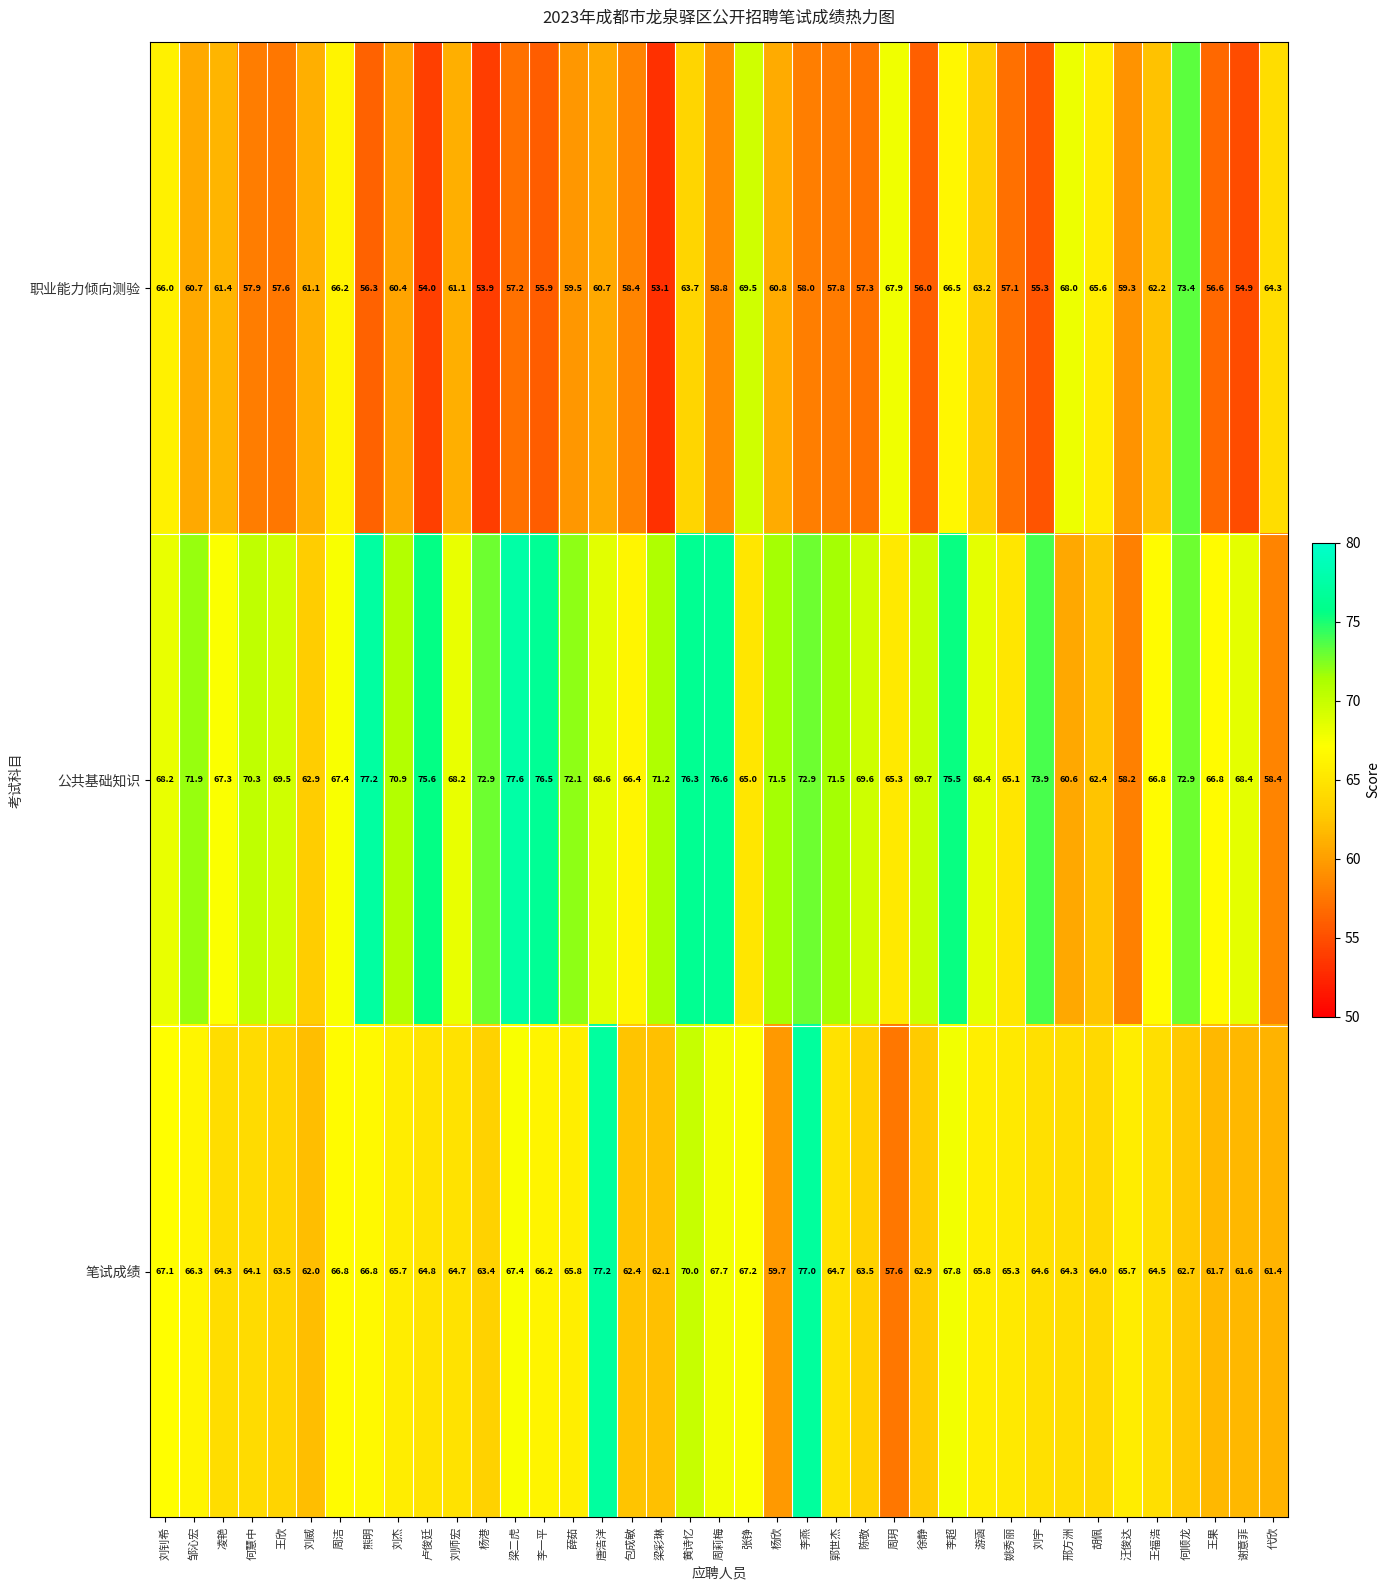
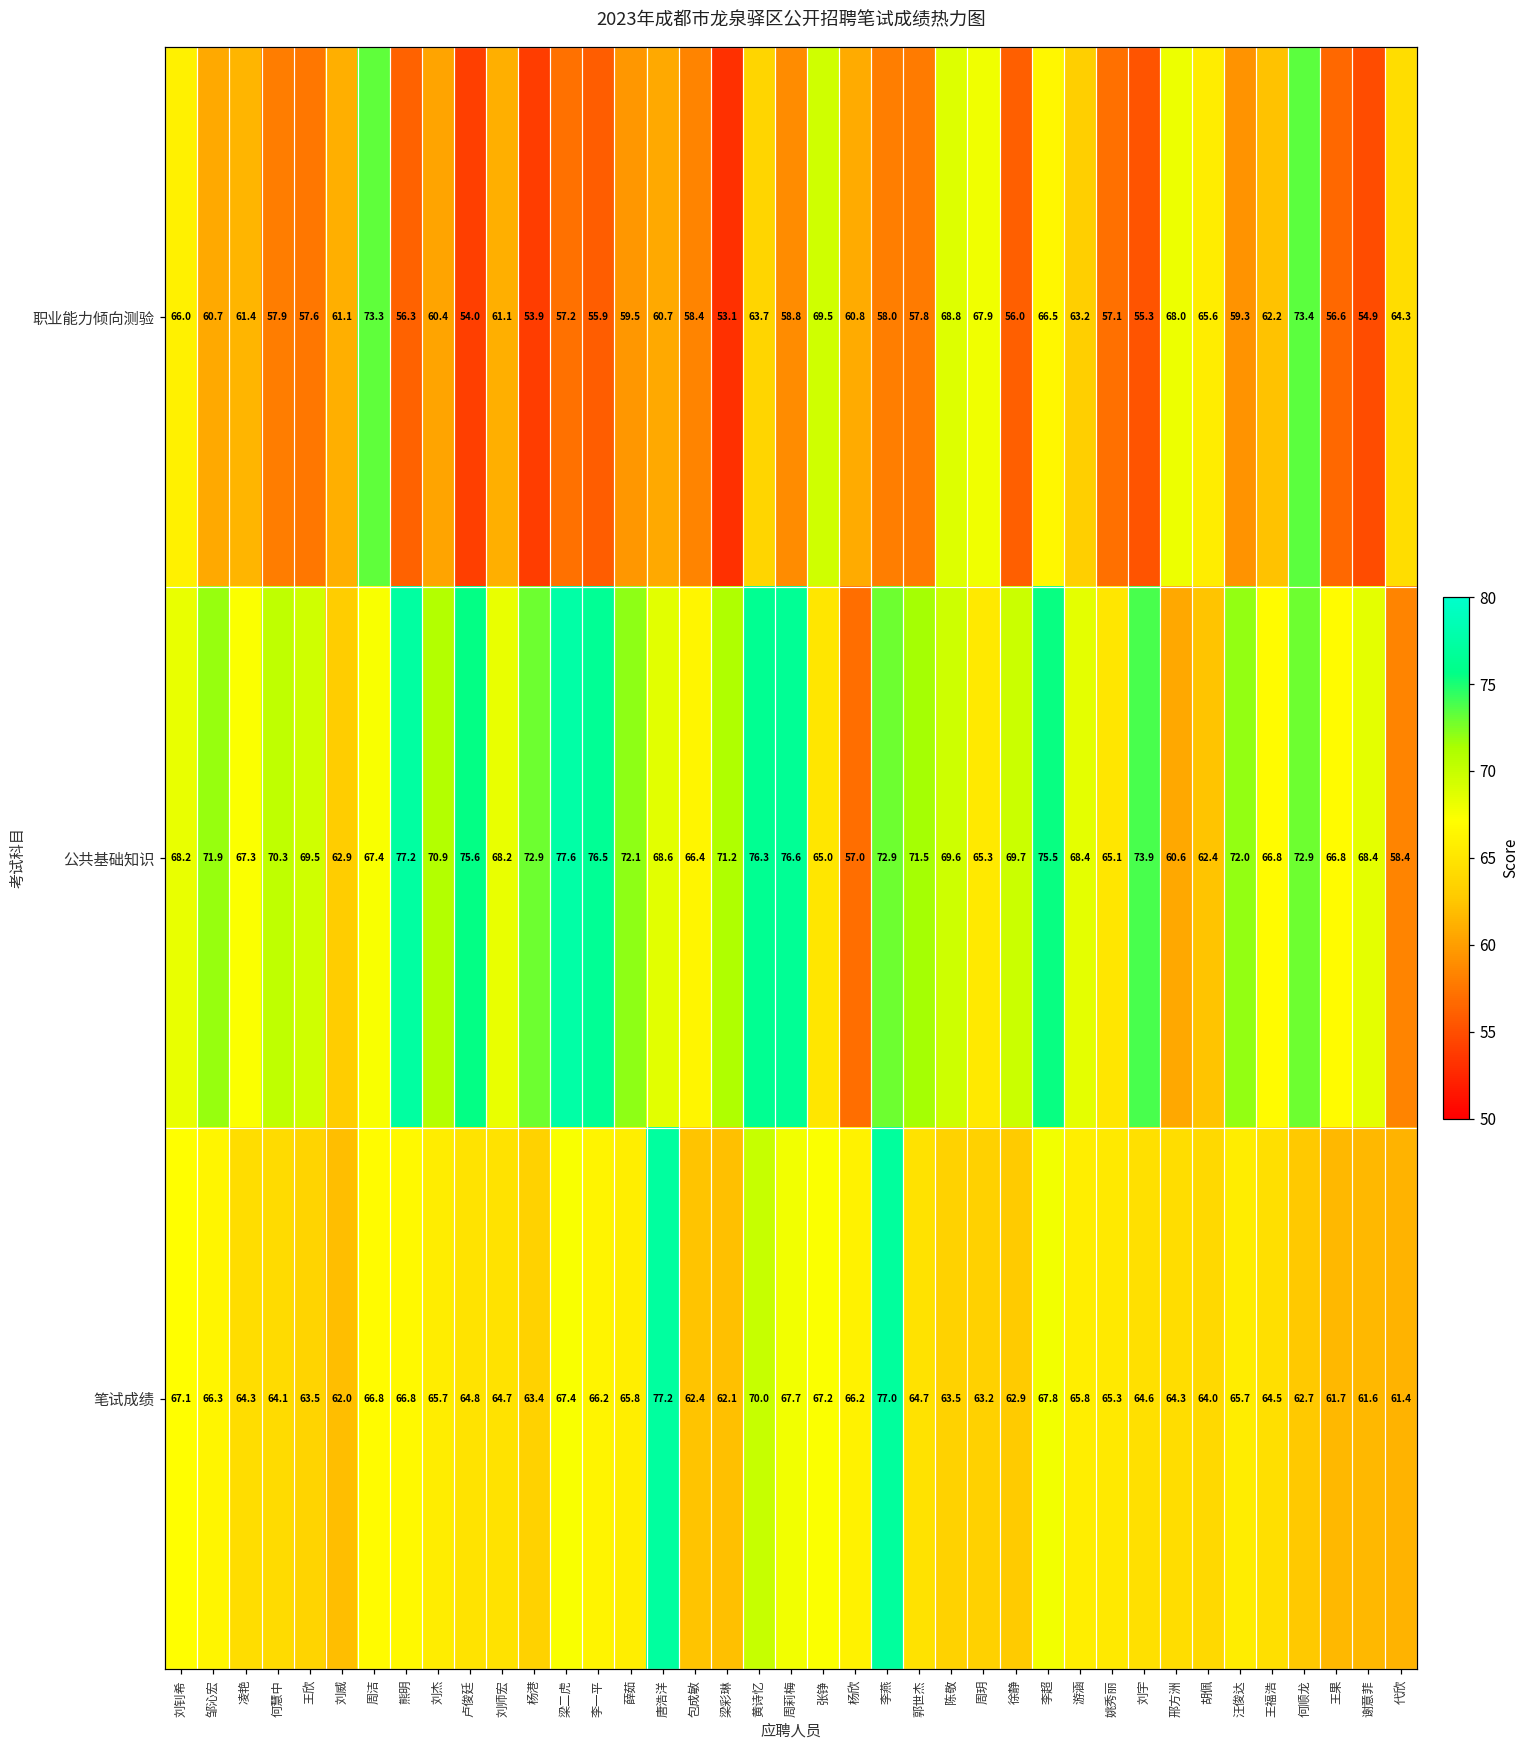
  {
    "职业能力倾向测验": {
      "刘钊希": 66.0,
      "邹沁宏": 60.7,
      "凌艳": 61.4,
      "何慧中": 57.9,
      "王欣": 57.6,
      "刘威": 61.1,
-     "周洁": 66.2,
+     "周洁": 73.3,
      "熊明": 56.3,
      "刘杰": 60.4,
      "卢俊廷": 54.0,
      "刘师宏": 61.1,
      "杨港": 53.9,
      "梁二虎": 57.2,
      "李一平": 55.9,
      "薛茹": 59.5,
      "唐浩洋": 60.7,
      "包成敏": 58.4,
      "梁彩琳": 53.1,
      "黄诗忆": 63.7,
      "周莉梅": 58.8,
      "张铮": 69.5,
      "杨欣": 60.8,
      "李燕": 58.0,
      "郭世杰": 57.8,
-     "陈敬": 57.3,
+     "陈敬": 68.8,
      "周玥": 67.9,
      "徐静": 56.0,
      "李超": 66.5,
      "游涵": 63.2,
      "姚秀丽": 57.1,
      "刘宇": 55.3,
      "邢方洲": 68.0,
      "胡佩": 65.6,
      "汪俊达": 59.3,
      "王福浩": 62.2,
      "何顺龙": 73.4,
      "王果": 56.6,
      "谢意菲": 54.9,
      "代欣": 64.3
    },
    "公共基础知识": {
      "刘钊希": 68.2,
      "邹沁宏": 71.9,
      "凌艳": 67.3,
      "何慧中": 70.3,
      "王欣": 69.5,
      "刘威": 62.9,
      "周洁": 67.4,
      "熊明": 77.2,
      "刘杰": 70.9,
      "卢俊廷": 75.6,
      "刘师宏": 68.2,
      "杨港": 72.9,
      "梁二虎": 77.6,
      "李一平": 76.5,
      "薛茹": 72.1,
      "唐浩洋": 68.6,
      "包成敏": 66.4,
      "梁彩琳": 71.2,
      "黄诗忆": 76.3,
      "周莉梅": 76.6,
      "张铮": 65.0,
-     "杨欣": 71.5,
+     "杨欣": 57.0,
      "李燕": 72.9,
      "郭世杰": 71.5,
      "陈敬": 69.6,
      "周玥": 65.3,
      "徐静": 69.7,
      "李超": 75.5,
      "游涵": 68.4,
      "姚秀丽": 65.1,
      "刘宇": 73.9,
      "邢方洲": 60.6,
      "胡佩": 62.4,
-     "汪俊达": 58.2,
+     "汪俊达": 72.0,
      "王福浩": 66.8,
      "何顺龙": 72.9,
      "王果": 66.8,
      "谢意菲": 68.4,
      "代欣": 58.4
    },
    "笔试成绩": {
      "刘钊希": 67.1,
      "邹沁宏": 66.3,
      "凌艳": 64.3,
      "何慧中": 64.1,
      "王欣": 63.5,
      "刘威": 62.0,
      "周洁": 66.8,
      "熊明": 66.8,
      "刘杰": 65.7,
      "卢俊廷": 64.8,
      "刘师宏": 64.7,
      "杨港": 63.4,
      "梁二虎": 67.4,
      "李一平": 66.2,
      "薛茹": 65.8,
      "唐浩洋": 77.2,
      "包成敏": 62.4,
      "梁彩琳": 62.1,
      "黄诗忆": 70.0,
      "周莉梅": 67.7,
      "张铮": 67.2,
-     "杨欣": 59.7,
+     "杨欣": 66.2,
      "李燕": 77.0,
      "郭世杰": 64.7,
      "陈敬": 63.5,
-     "周玥": 57.6,
+     "周玥": 63.2,
      "徐静": 62.9,
      "李超": 67.8,
      "游涵": 65.8,
      "姚秀丽": 65.3,
      "刘宇": 64.6,
      "邢方洲": 64.3,
      "胡佩": 64.0,
      "汪俊达": 65.7,
      "王福浩": 64.5,
      "何顺龙": 62.7,
      "王果": 61.7,
      "谢意菲": 61.6,
      "代欣": 61.4
    }
  }
